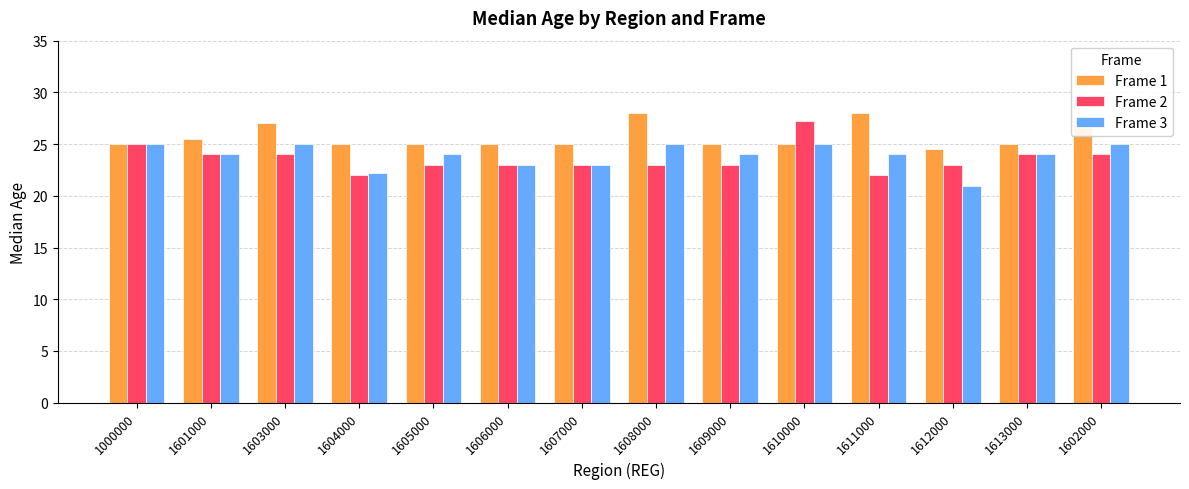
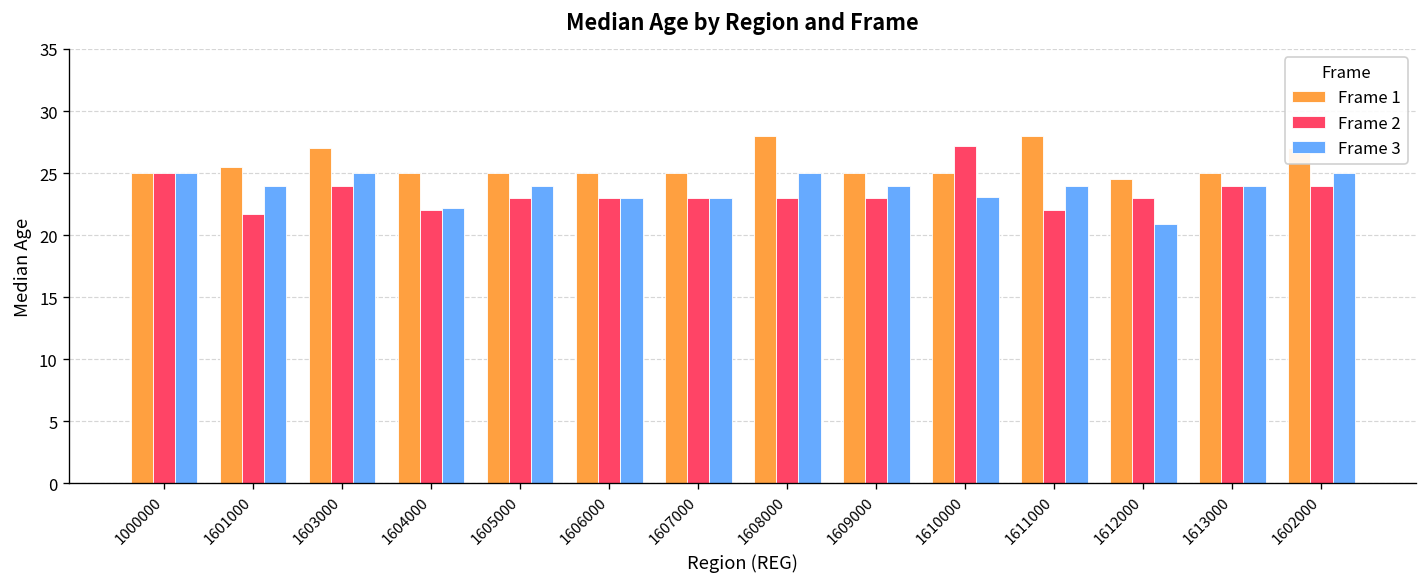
  {
    "Frame 1": {
      "1000000": 25.0,
      "1601000": 25.5,
      "1603000": 27.0,
      "1604000": 25.0,
      "1605000": 25.0,
      "1606000": 25.0,
      "1607000": 25.0,
      "1608000": 28.0,
      "1609000": 25.0,
      "1610000": 25.0,
      "1611000": 28.0,
      "1612000": 24.5,
      "1613000": 25.0
    },
    "Frame 2": {
      "1000000": 25.0,
-     "1601000": 24.0,
+     "1601000": 21.7,
      "1603000": 24.0,
      "1604000": 22.0,
      "1605000": 23.0,
      "1606000": 23.0,
      "1607000": 23.0,
      "1608000": 23.0,
      "1609000": 23.0,
      "1610000": 27.2,
      "1611000": 22.0,
      "1612000": 23.0,
      "1613000": 24.0,
      "1602000": 24.0
    },
    "Frame 3": {
      "1000000": 25.0,
      "1601000": 24.0,
      "1603000": 25.0,
      "1604000": 22.2,
      "1605000": 24.0,
      "1606000": 23.0,
      "1607000": 23.0,
      "1608000": 25.0,
      "1609000": 24.0,
-     "1610000": 25.0,
+     "1610000": 23.1,
      "1611000": 24.0,
      "1612000": 20.9,
      "1613000": 24.0,
      "1602000": 25.0
    }
  }
